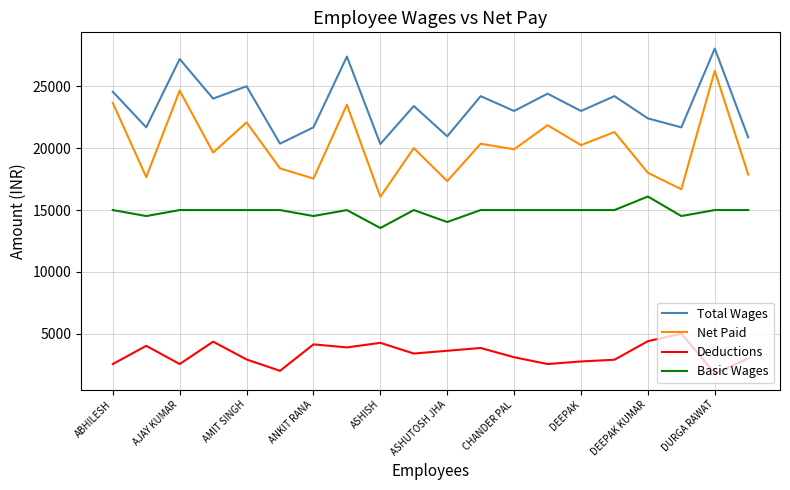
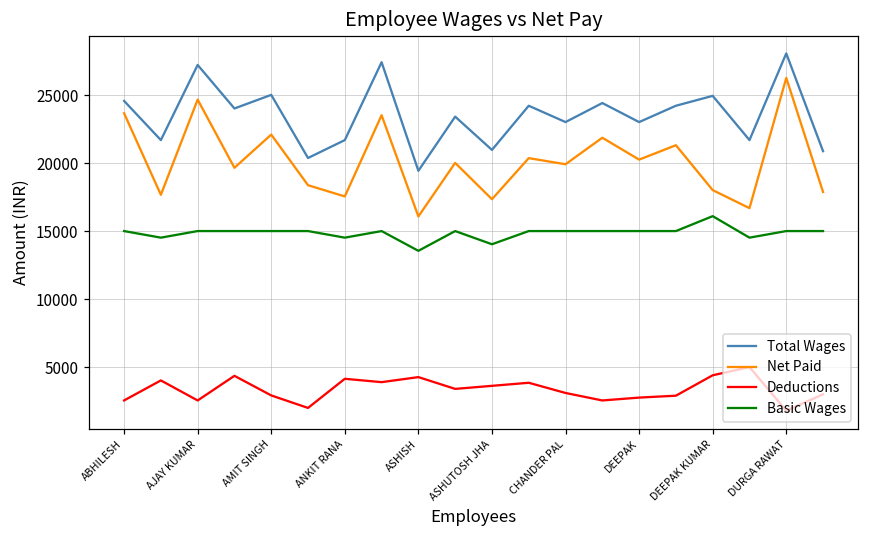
  {
    "Total Wages": {
      "ABHILESH": 24600,
      "AJAY KUMAR": 27200,
      "AMIT SINGH": 25000,
      "ANKIT RANA": 21700,
-     "ASHISH": 20300,
+     "ASHISH": 19400,
      "ASHUTOSH JHA": 21000,
      "CHANDER PAL": 23000,
      "DEEPAK": 23000,
-     "DEEPAK KUMAR": 22400,
+     "DEEPAK KUMAR": 24900,
      "DURGA RAWAT": 28100
    },
    "Net Paid": {
      "ABHILESH": 23700,
      "AJAY KUMAR": 24700,
      "AMIT SINGH": 22100,
      "ANKIT RANA": 17500,
      "ASHISH": 16100,
      "ASHUTOSH JHA": 17300,
      "CHANDER PAL": 19900,
      "DEEPAK": 20300,
      "DEEPAK KUMAR": 18000,
      "DURGA RAWAT": 26300
    },
    "Deductions": {
      "ABHILESH": 2600,
      "AJAY KUMAR": 2600,
      "AMIT SINGH": 2900,
      "ANKIT RANA": 4100,
      "ASHISH": 4300,
      "ASHUTOSH JHA": 3600,
      "CHANDER PAL": 3100,
      "DEEPAK": 2800,
      "DEEPAK KUMAR": 4400
    },
    "Basic Wages": {
      "ABHILESH": 15000,
      "AJAY KUMAR": 15000,
      "AMIT SINGH": 15000,
      "ANKIT RANA": 14500,
      "ASHISH": 13500,
      "ASHUTOSH JHA": 14000,
      "CHANDER PAL": 15000,
      "DEEPAK": 15000,
      "DEEPAK KUMAR": 16100,
      "DURGA RAWAT": 15000
    }
  }
